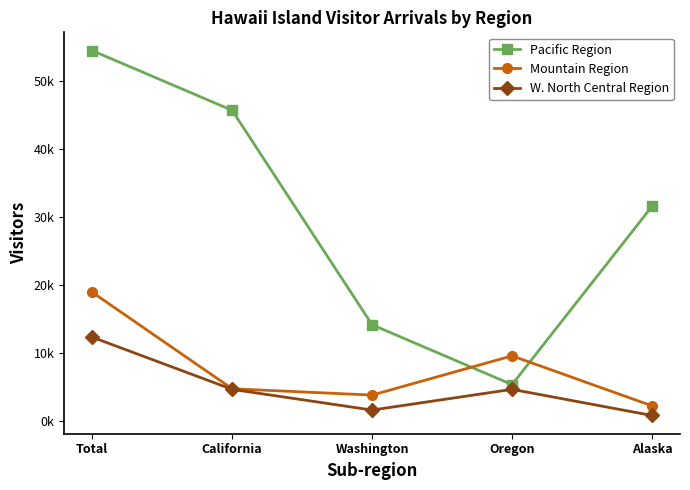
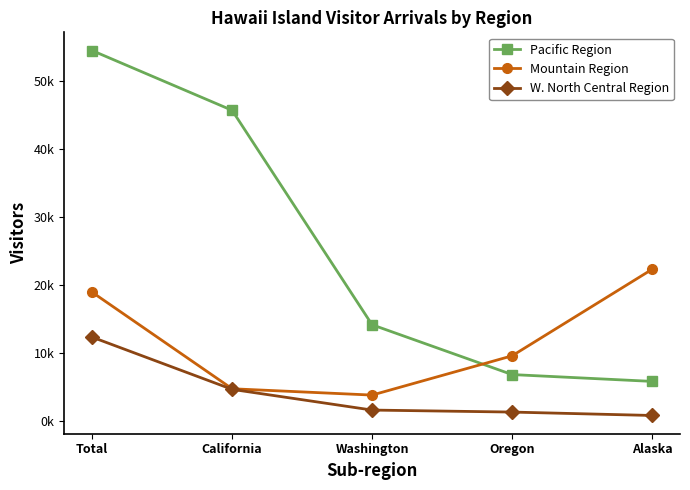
  {
    "Pacific Region": {
      "Total": 55000,
      "California": 46000,
      "Washington": 14000,
-     "Oregon": 5000,
-     "Alaska": 32000
+     "Oregon": 7000,
+     "Alaska": 6000
    },
    "Mountain Region": {
      "Total": 19000,
      "Washington": 4000,
      "Oregon": 10000,
-     "Alaska": 2000
+     "Alaska": 22000
    },
    "W. North Central Region": {
      "Total": 12000,
      "Washington": 2000,
-     "Oregon": 5000,
+     "Oregon": 1000,
      "Alaska": 1000
    }
  }
